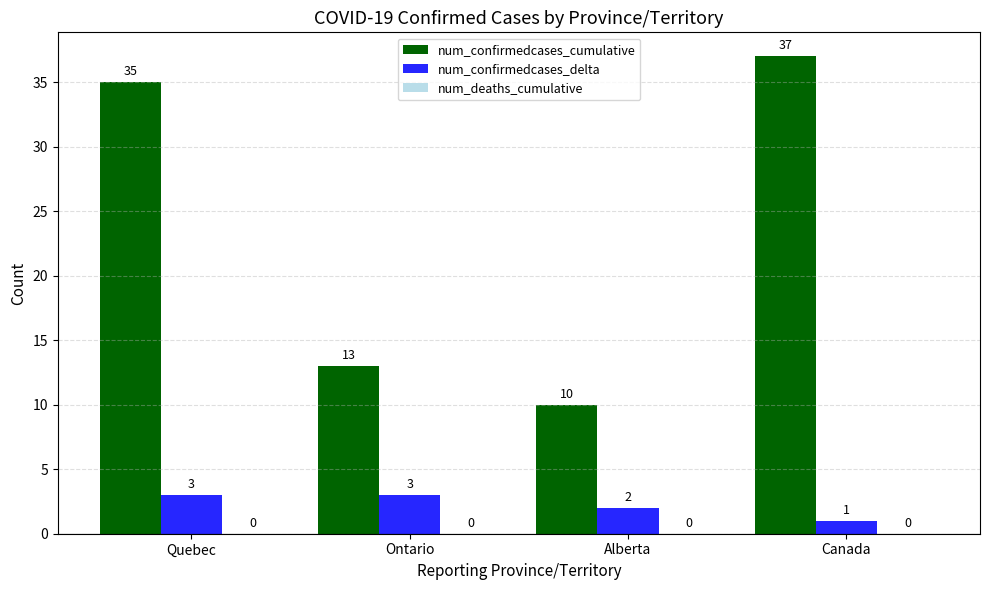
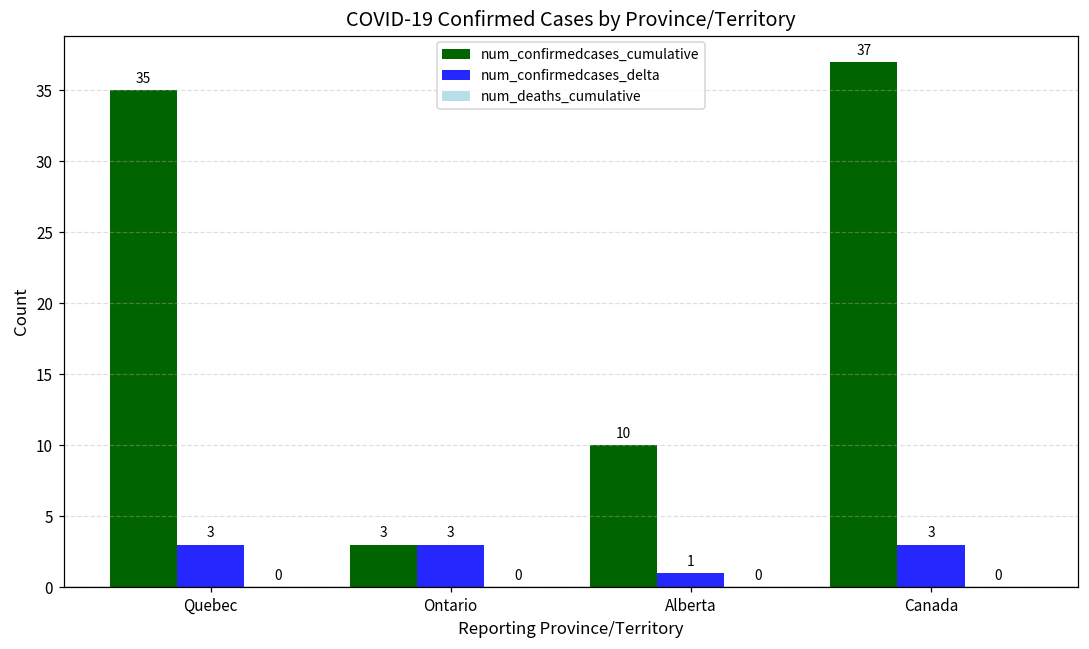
  {
    "num_confirmedcases_cumulative": {
      "Quebec": 35,
-     "Ontario": 13,
+     "Ontario": 3,
      "Alberta": 10,
      "Canada": 37
    },
    "num_confirmedcases_delta": {
      "Quebec": 3,
      "Ontario": 3,
-     "Alberta": 2,
-     "Canada": 1
+     "Alberta": 1,
+     "Canada": 3
    },
    "num_deaths_cumulative": {
      "Quebec": 0,
      "Ontario": 0,
      "Alberta": 0,
      "Canada": 0
    }
  }
